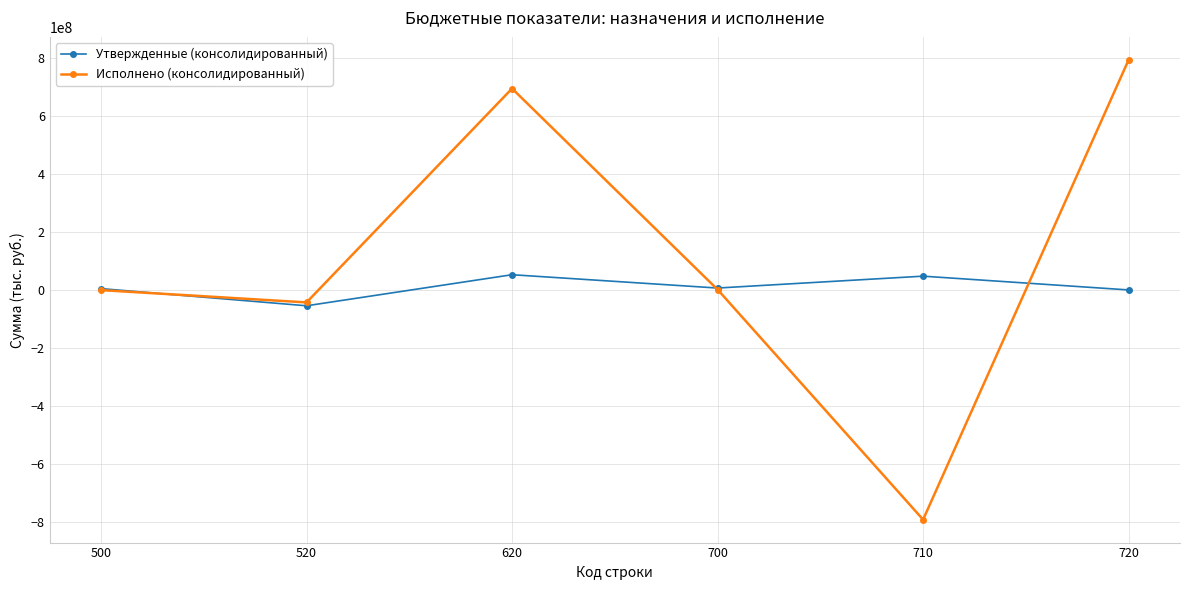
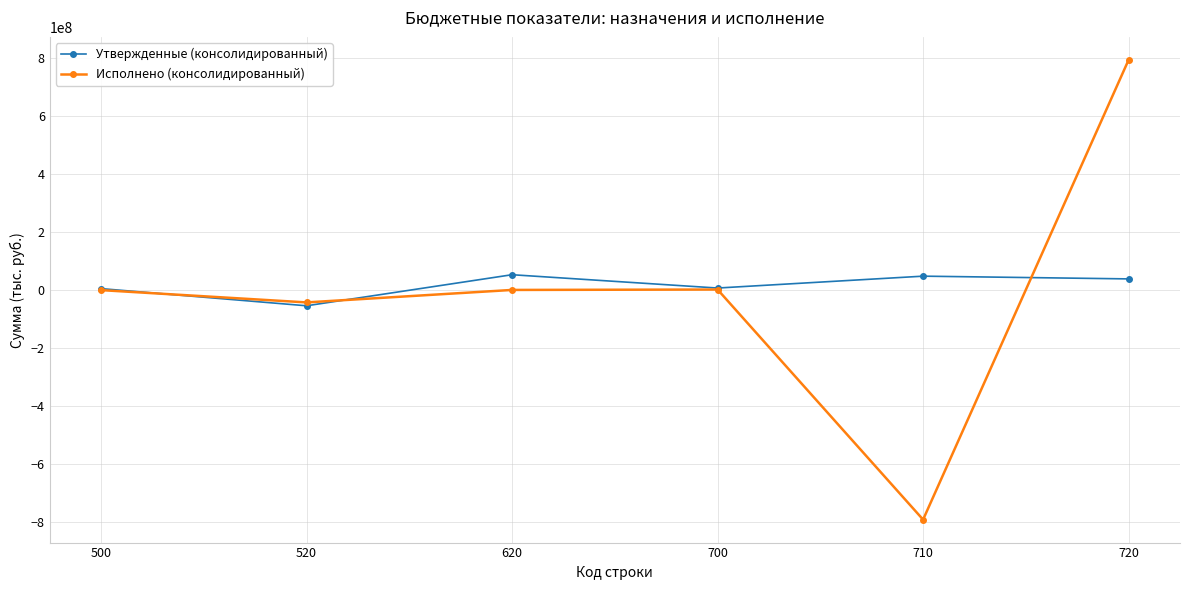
  {
    "Утвержденные (консолидированный)": {
      "520": -50000000,
      "620": 50000000,
      "710": 50000000,
-     "720": 0
+     "720": 40000000
    },
    "Исполнено (консолидированный)": {
      "520": -40000000,
-     "620": 690000000,
+     "620": 0,
      "710": -790000000,
      "720": 790000000
    }
  }
